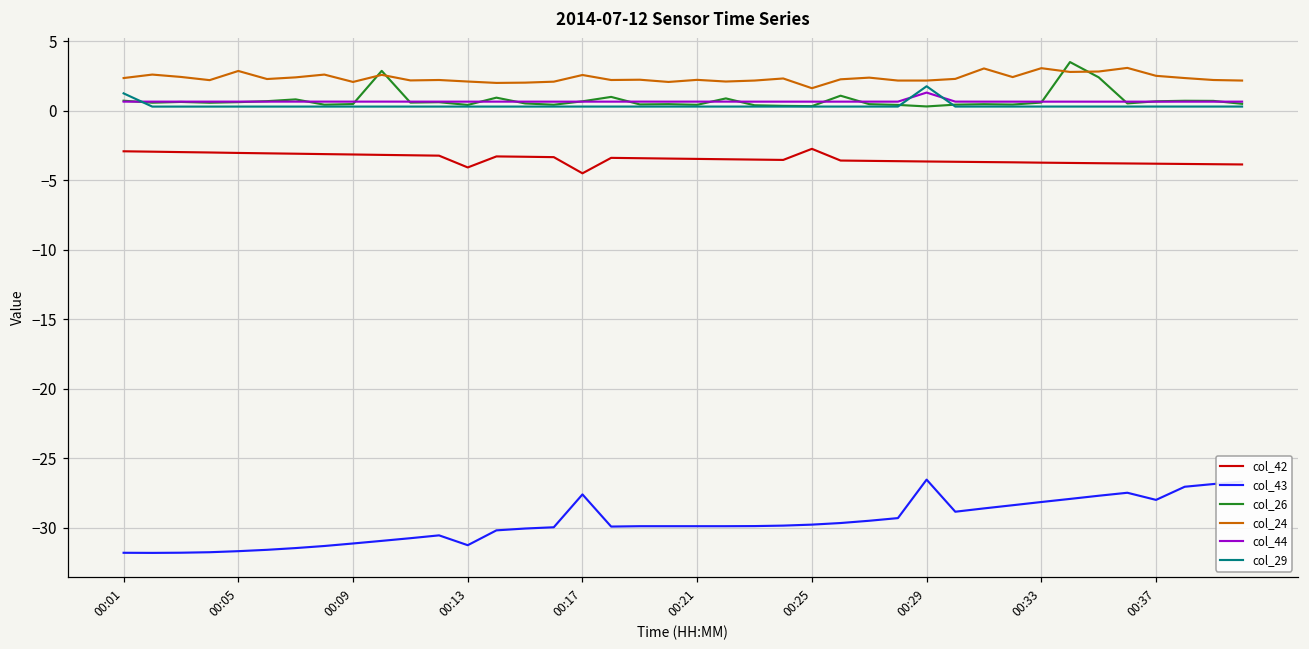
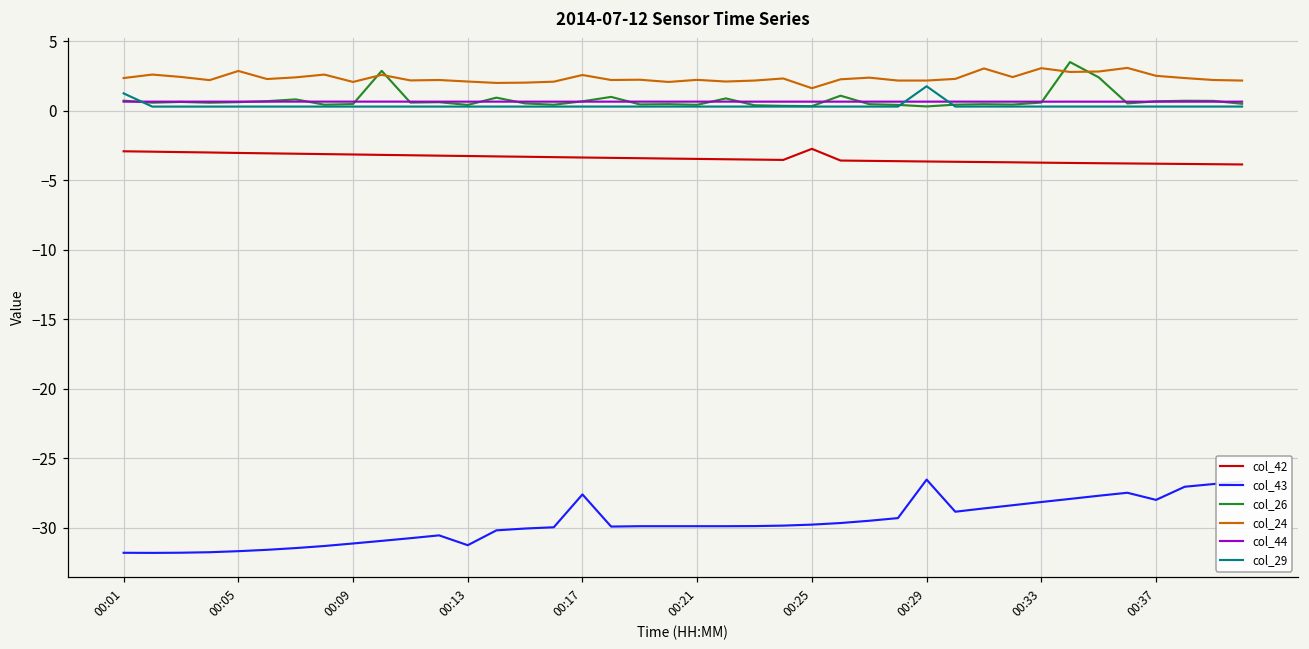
  {
    "col_42": {
      "00:01": -2.9,
      "00:05": -3.0,
      "00:09": -3.2,
-     "00:13": -4.1,
-     "00:17": -4.5,
+     "00:13": -3.3,
+     "00:17": -3.4,
      "00:21": -3.5,
      "00:25": -2.8,
      "00:29": -3.7,
      "00:33": -3.7,
      "00:37": -3.8
    },
    "col_43": {
      "00:01": -31.8,
      "00:05": -31.7,
      "00:09": -31.1,
      "00:13": -31.3,
      "00:17": -27.6,
      "00:21": -29.9,
      "00:25": -29.8,
      "00:29": -26.5,
      "00:33": -28.2,
      "00:37": -28.0
    },
    "col_26": {
      "00:29": 0.3
    },
    "col_24": {
      "00:01": 2.3,
      "00:05": 2.9,
      "00:09": 2.1,
      "00:13": 2.1,
      "00:17": 2.6,
      "00:21": 2.2,
      "00:25": 1.6,
      "00:29": 2.2,
      "00:33": 3.1,
      "00:37": 2.5
    },
    "col_44": {
      "00:13": 0.6,
      "00:21": 0.6,
      "00:25": 0.6,
-     "00:29": 1.3
+     "00:29": 0.6
    },
    "col_29": {
      "00:01": 1.2,
      "00:05": 0.3,
      "00:17": 0.3,
      "00:29": 1.8,
      "00:33": 0.3,
      "00:37": 0.3
    }
  }
